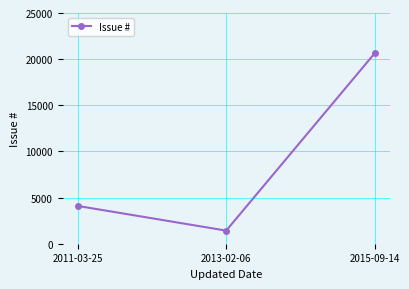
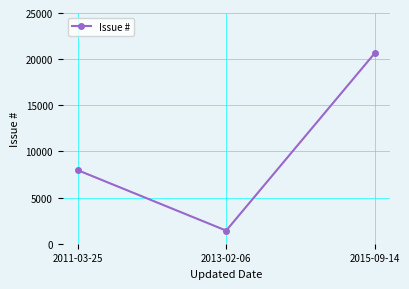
  {
-   "2011-03-25": 4000,
+   "2011-03-25": 8000,
    "2013-02-06": 1000,
    "2015-09-14": 21000
  }
